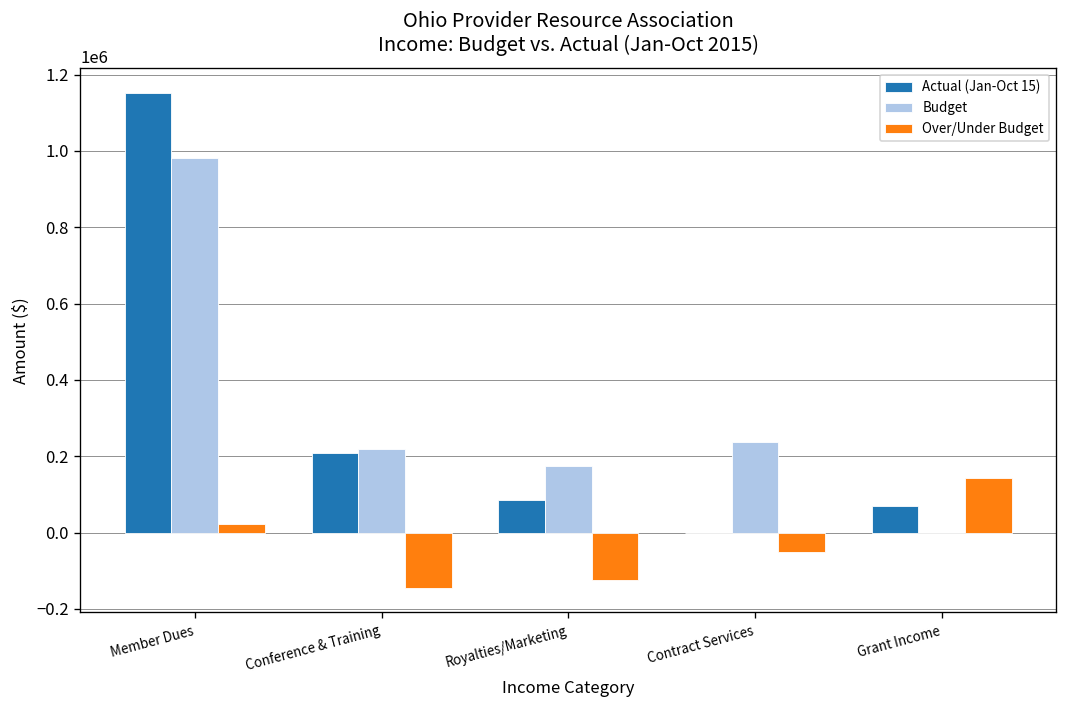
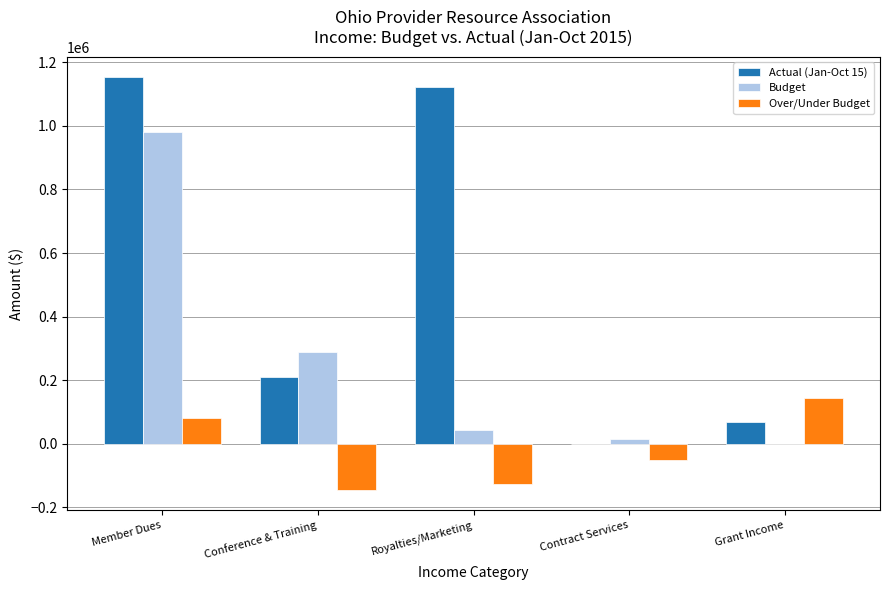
  {
    "Actual (Jan-Oct 15)": {
      "Member Dues": 1150000,
      "Conference & Training": 210000,
-     "Royalties/Marketing": 90000,
+     "Royalties/Marketing": 1120000,
      "Contract Services": 0,
      "Grant Income": 70000
    },
    "Budget": {
      "Member Dues": 980000,
-     "Conference & Training": 220000,
-     "Royalties/Marketing": 180000,
-     "Contract Services": 240000,
+     "Conference & Training": 290000,
+     "Royalties/Marketing": 40000,
+     "Contract Services": 20000,
      "Grant Income": 0
    },
    "Over/Under Budget": {
-     "Member Dues": 20000,
+     "Member Dues": 80000,
      "Conference & Training": -140000,
      "Royalties/Marketing": -130000,
      "Contract Services": -50000,
      "Grant Income": 140000
    }
  }
